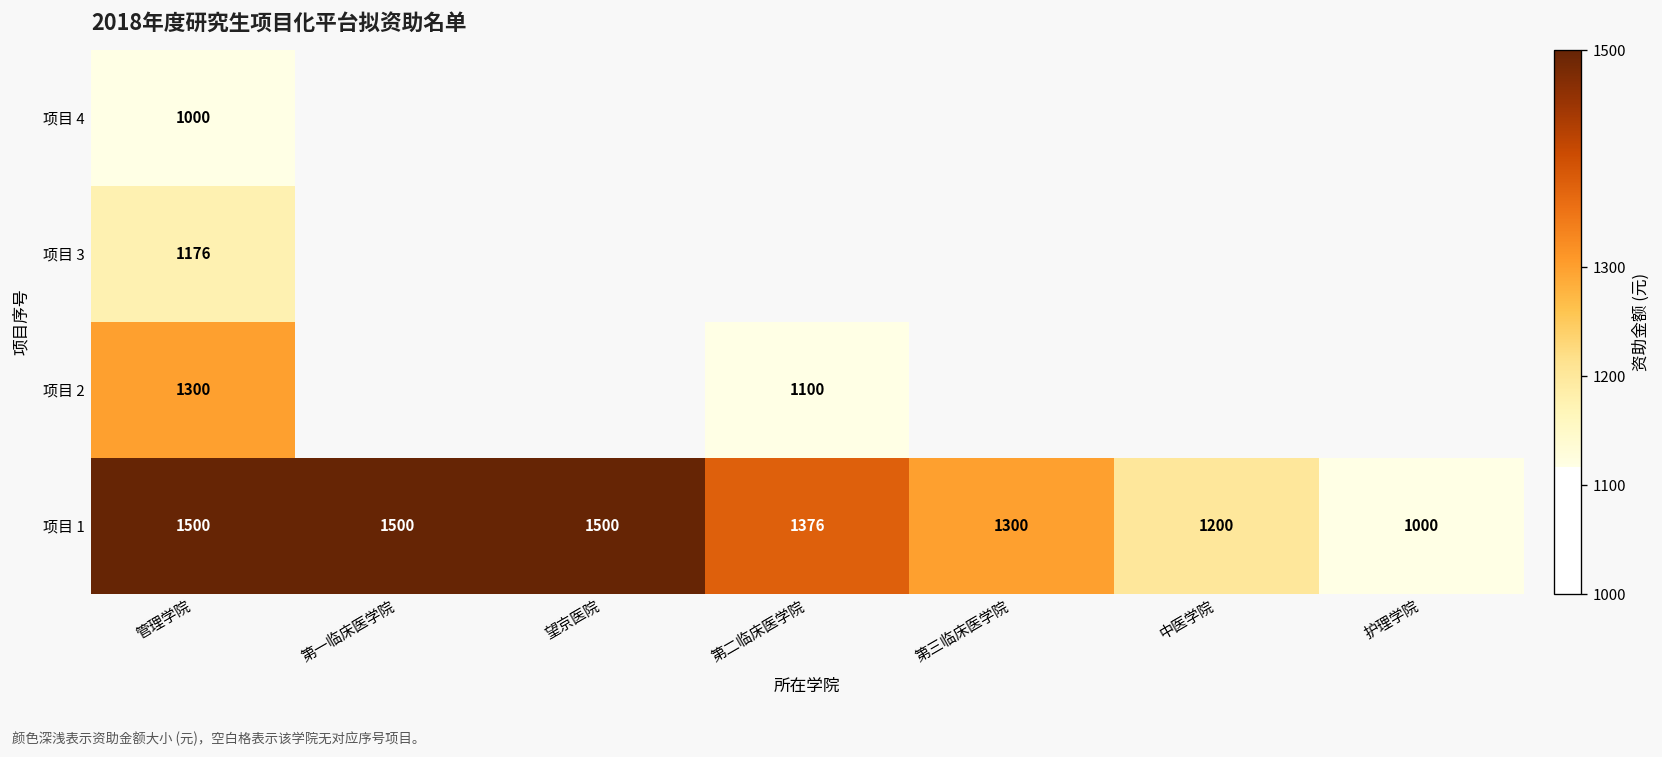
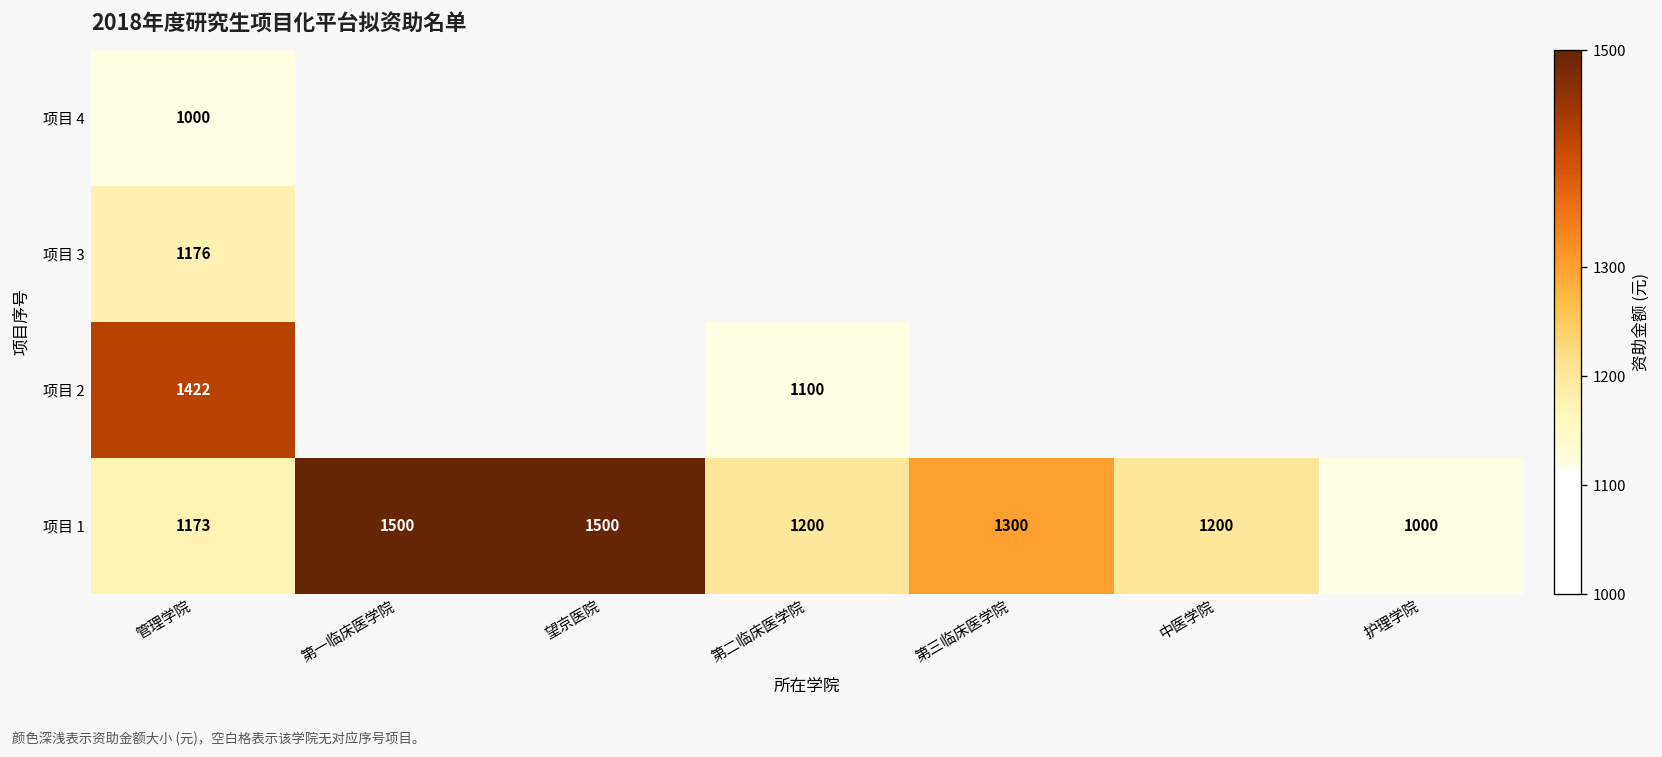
  {
    "项目 4": {
      "管理学院": 1000
    },
    "项目 3": {
      "管理学院": 1176
    },
    "项目 2": {
-     "管理学院": 1300,
+     "管理学院": 1422,
      "第二临床医学院": 1100
    },
    "项目 1": {
-     "管理学院": 1500,
+     "管理学院": 1173,
      "第一临床医学院": 1500,
      "望京医院": 1500,
-     "第二临床医学院": 1376,
+     "第二临床医学院": 1200,
      "第三临床医学院": 1300,
      "中医学院": 1200,
      "护理学院": 1000
    }
  }
